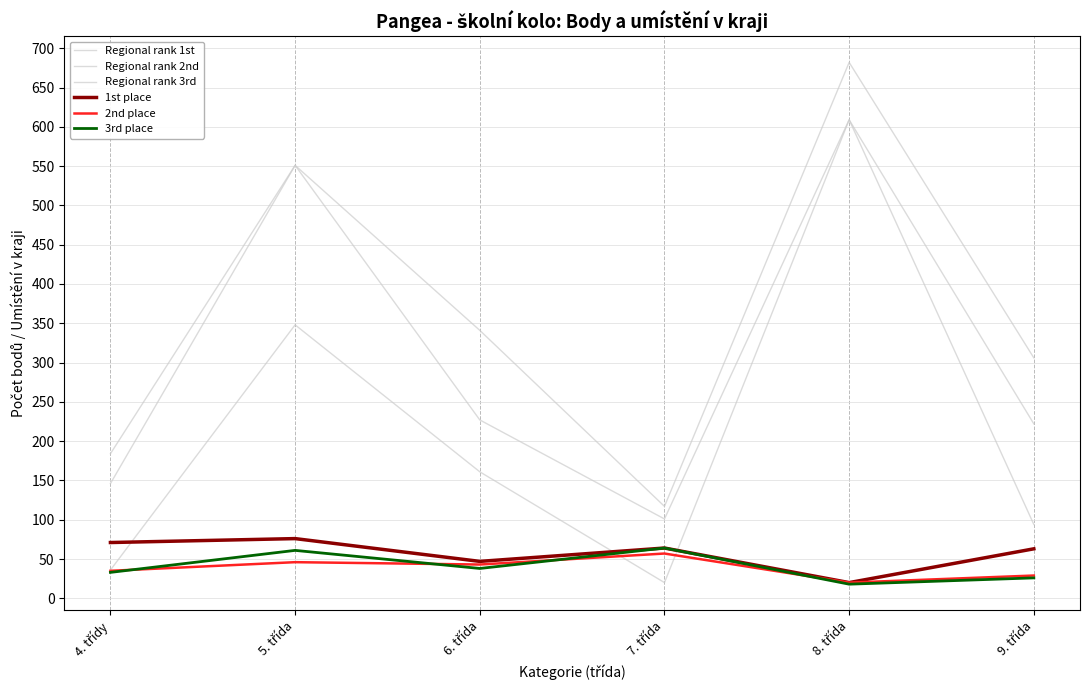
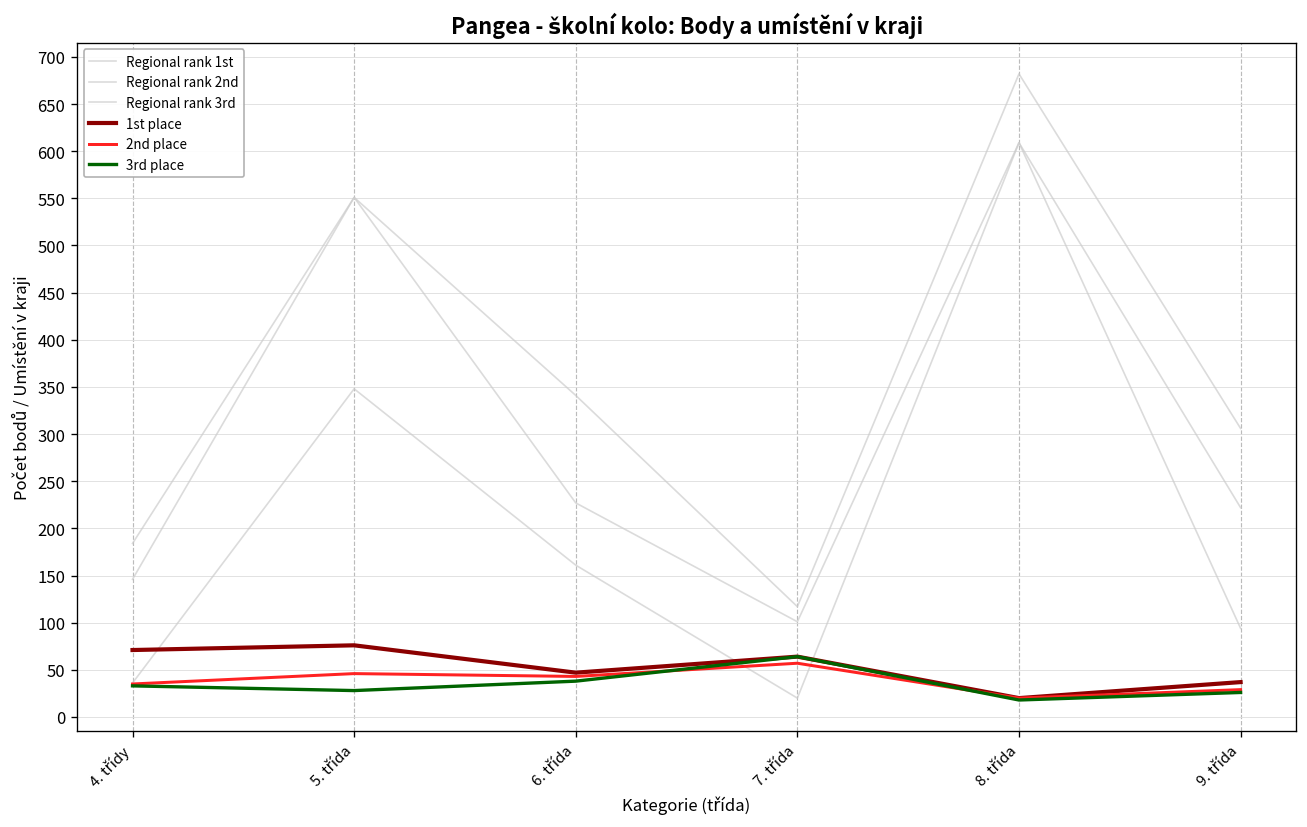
  {
    "1st place": {
      "4. třídy": 70,
      "5. třída": 80,
      "6. třída": 50,
-     "9. třída": 60
+     "9. třída": 40
    },
    "2nd place": {
      "5. třída": 50,
      "6. třída": 40,
      "7. třída": 60
    },
    "3rd place": {
-     "5. třída": 60,
+     "5. třída": 30,
      "6. třída": 40
    }
  }
